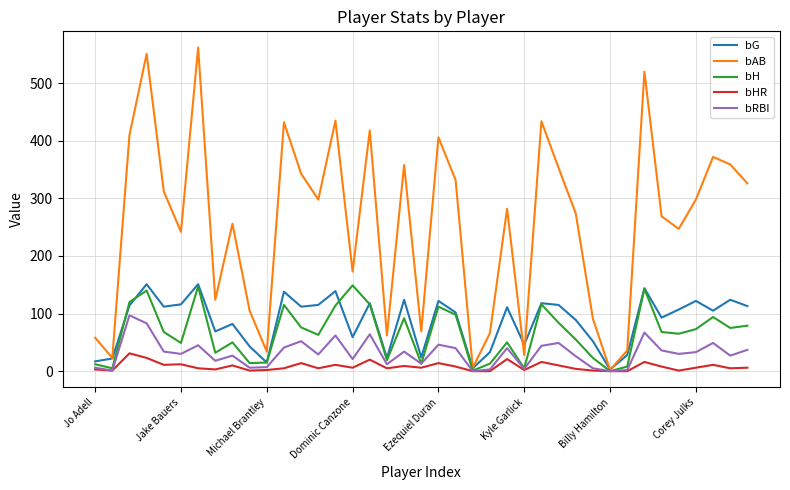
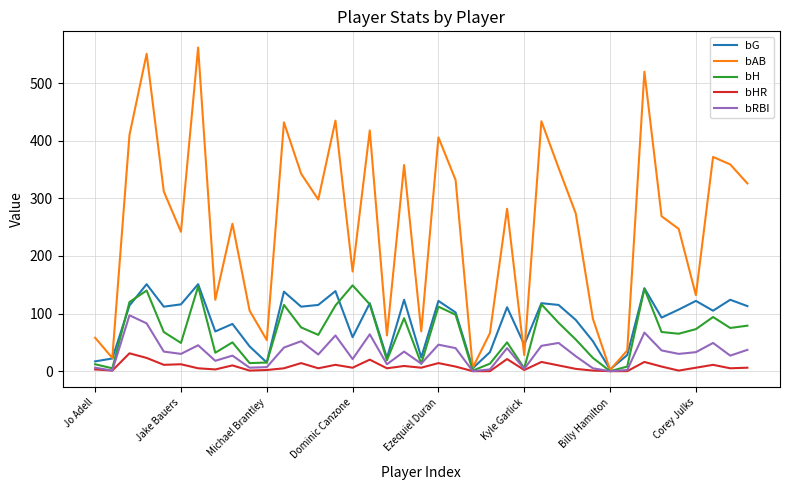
  {
    "bG": {
      "Jo Adell": 20,
      "Jake Bauers": 120,
      "Dominic Canzone": 60,
      "Ezequiel Duran": 120,
      "Kyle Garlick": 50,
      "Corey Julks": 120
    },
    "bAB": {
      "Jo Adell": 60,
      "Jake Bauers": 240,
-     "Michael Brantley": 30,
+     "Michael Brantley": 50,
      "Dominic Canzone": 170,
      "Ezequiel Duran": 410,
      "Kyle Garlick": 30,
-     "Corey Julks": 300
+     "Corey Julks": 130
    },
    "bH": {
      "Jo Adell": 10,
      "Jake Bauers": 50,
      "Dominic Canzone": 150,
      "Ezequiel Duran": 110,
      "Corey Julks": 70
    },
    "bHR": {
      "Jake Bauers": 10,
      "Michael Brantley": 0,
      "Dominic Canzone": 10,
      "Ezequiel Duran": 10,
      "Corey Julks": 10
    },
    "bRBI": {
      "Jake Bauers": 30,
      "Michael Brantley": 10,
      "Dominic Canzone": 20,
      "Ezequiel Duran": 50,
      "Corey Julks": 30
    }
  }
